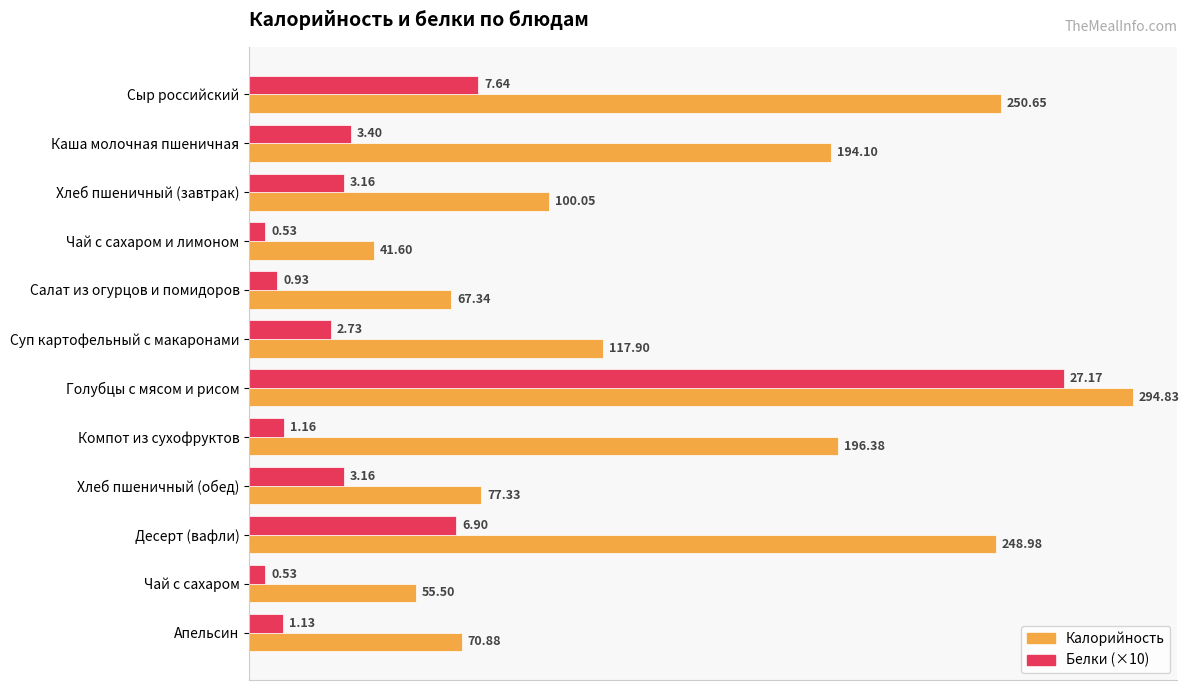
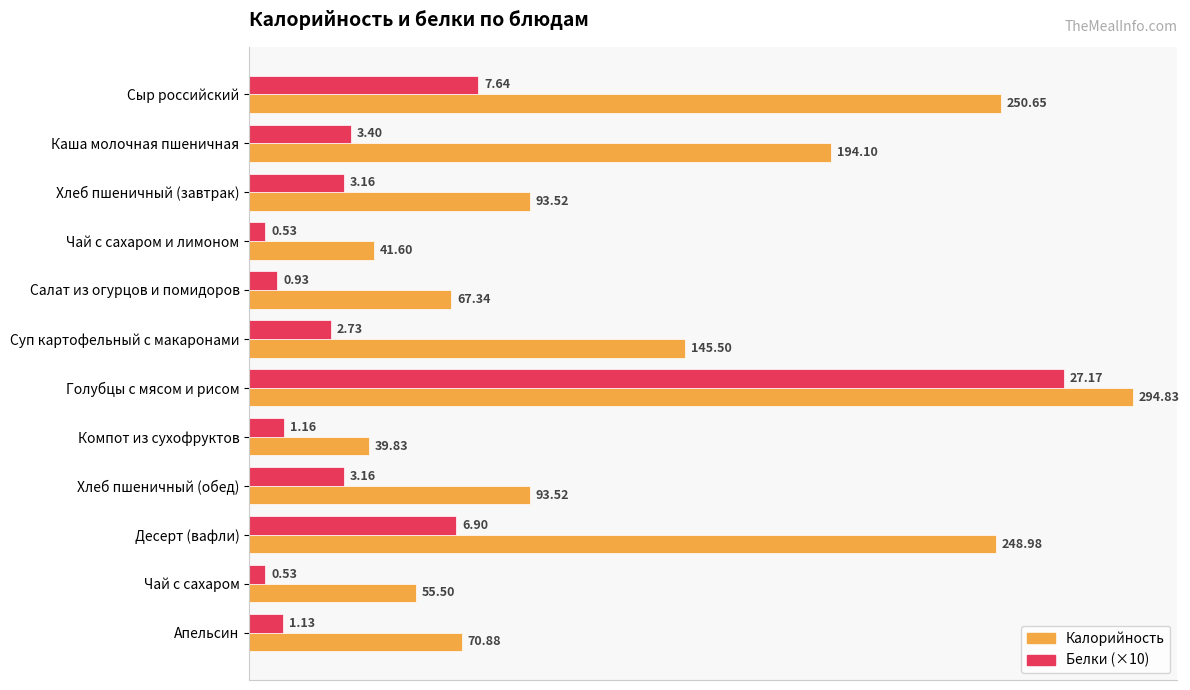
  {
    "Калорийность": {
      "Сыр российский": 250.65,
      "Каша молочная пшеничная": 194.10,
-     "Хлеб пшеничный (завтрак)": 100.05,
+     "Хлеб пшеничный (завтрак)": 93.52,
      "Чай с сахаром и лимоном": 41.60,
      "Салат из огурцов и помидоров": 67.34,
-     "Суп картофельный с макаронами": 117.90,
+     "Суп картофельный с макаронами": 145.50,
      "Голубцы с мясом и рисом": 294.83,
-     "Компот из сухофруктов": 196.38,
-     "Хлеб пшеничный (обед)": 77.33,
+     "Компот из сухофруктов": 39.83,
+     "Хлеб пшеничный (обед)": 93.52,
      "Десерт (вафли)": 248.98,
      "Чай с сахаром": 55.50,
      "Апельсин": 70.88
    }
  }
